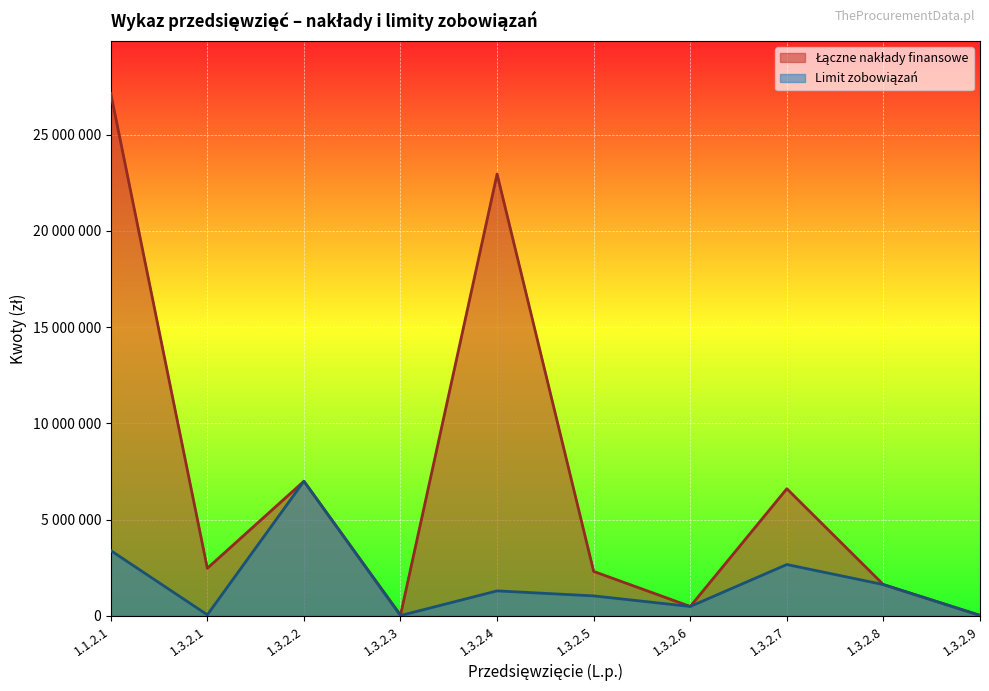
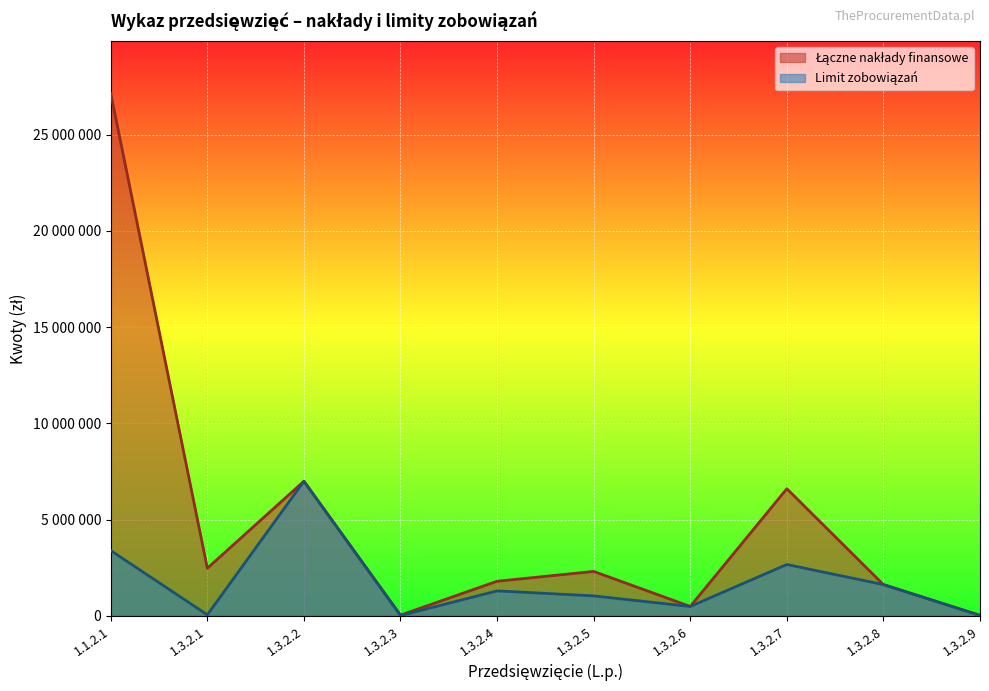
  {
    "Łączne nakłady finansowe": {
      "1.1.2.1": 27200000,
      "1.3.2.1": 2500000,
-     "1.3.2.4": 23000000,
+     "1.3.2.4": 1800000,
      "1.3.2.5": 2300000,
      "1.3.2.7": 6600000
    },
    "Limit zobowiązań": {
      "1.1.2.1": 3400000,
      "1.3.2.1": 100000,
      "1.3.2.4": 1300000,
      "1.3.2.5": 1000000,
      "1.3.2.7": 2700000
    }
  }
